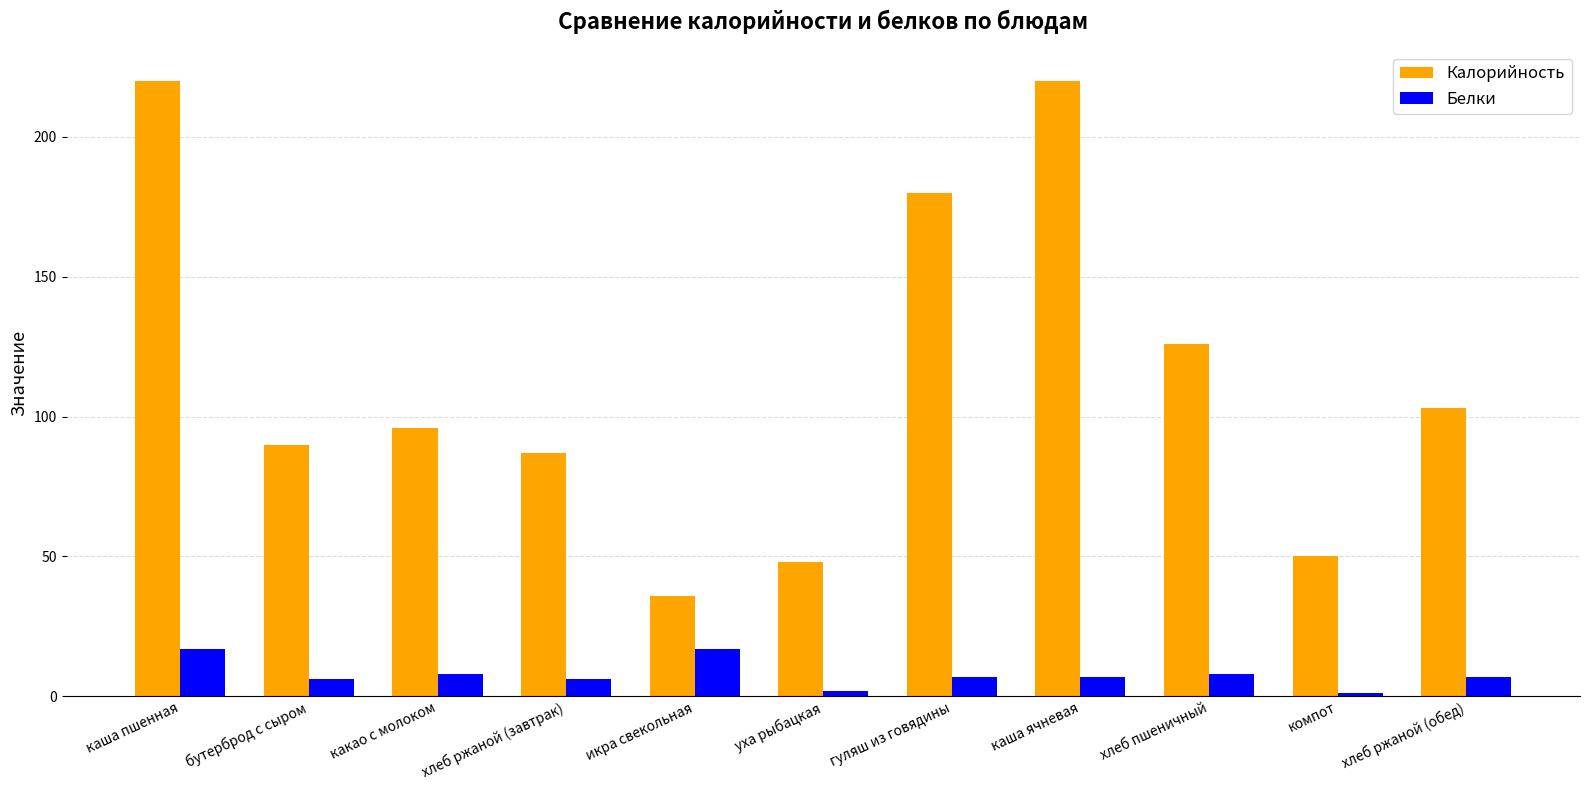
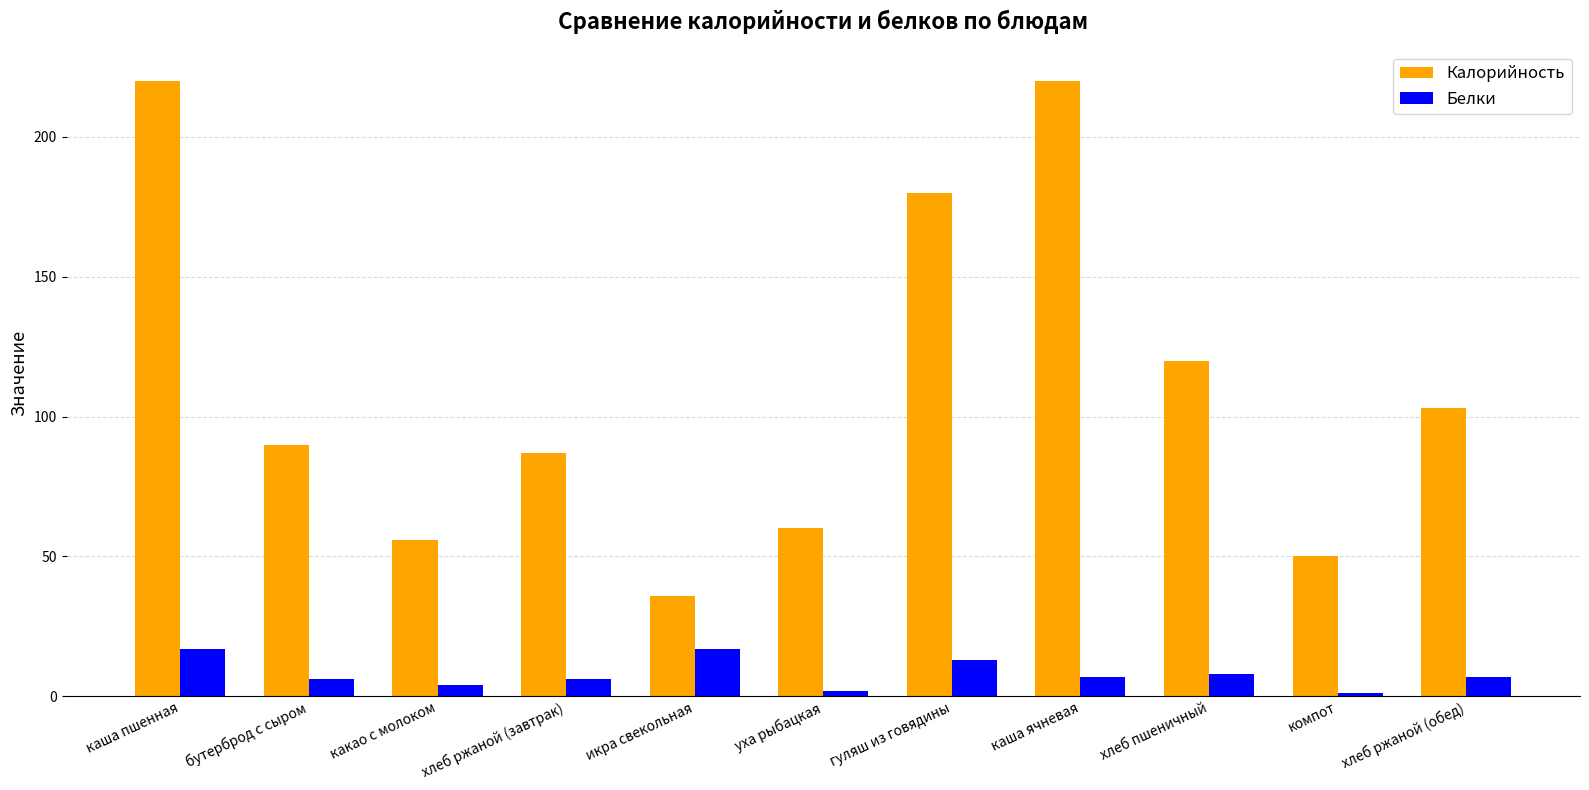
  {
    "Калорийность": {
      "каша пшенная": 220,
      "бутерброд с сыром": 90,
-     "какао с молоком": 96,
+     "какао с молоком": 56,
      "хлеб ржаной (завтрак)": 87,
      "икра свекольная": 36,
-     "уха рыбацкая": 48,
+     "уха рыбацкая": 60,
      "гуляш из говядины": 180,
      "каша ячневая": 220,
-     "хлеб пшеничный": 126,
+     "хлеб пшеничный": 120,
      "компот": 50,
      "хлеб ржаной (обед)": 103
    },
    "Белки": {
      "каша пшенная": 17,
      "бутерброд с сыром": 6,
-     "какао с молоком": 8,
+     "какао с молоком": 4,
      "хлеб ржаной (завтрак)": 6,
      "икра свекольная": 17,
      "уха рыбацкая": 2,
-     "гуляш из говядины": 7,
+     "гуляш из говядины": 13,
      "каша ячневая": 7,
      "хлеб пшеничный": 8,
      "компот": 1,
      "хлеб ржаной (обед)": 7
    }
  }
